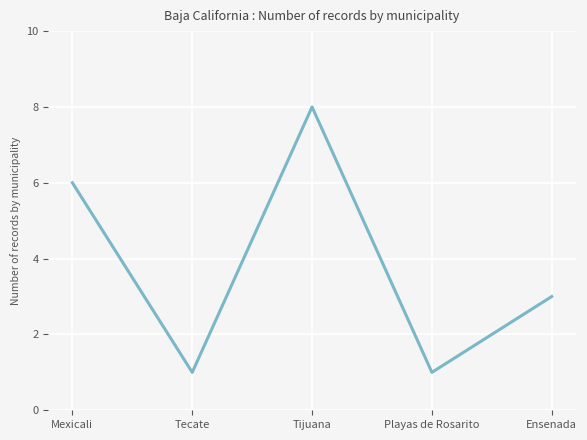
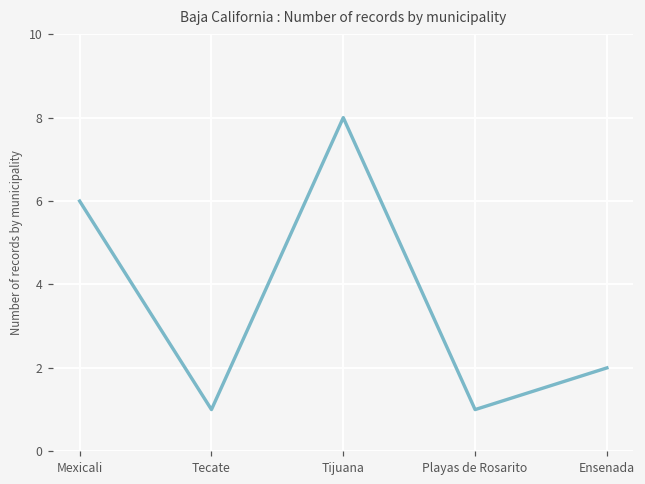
  {
    "Mexicali": 6,
    "Tecate": 1,
    "Tijuana": 8,
    "Playas de Rosarito": 1,
-   "Ensenada": 3
+   "Ensenada": 2
  }
